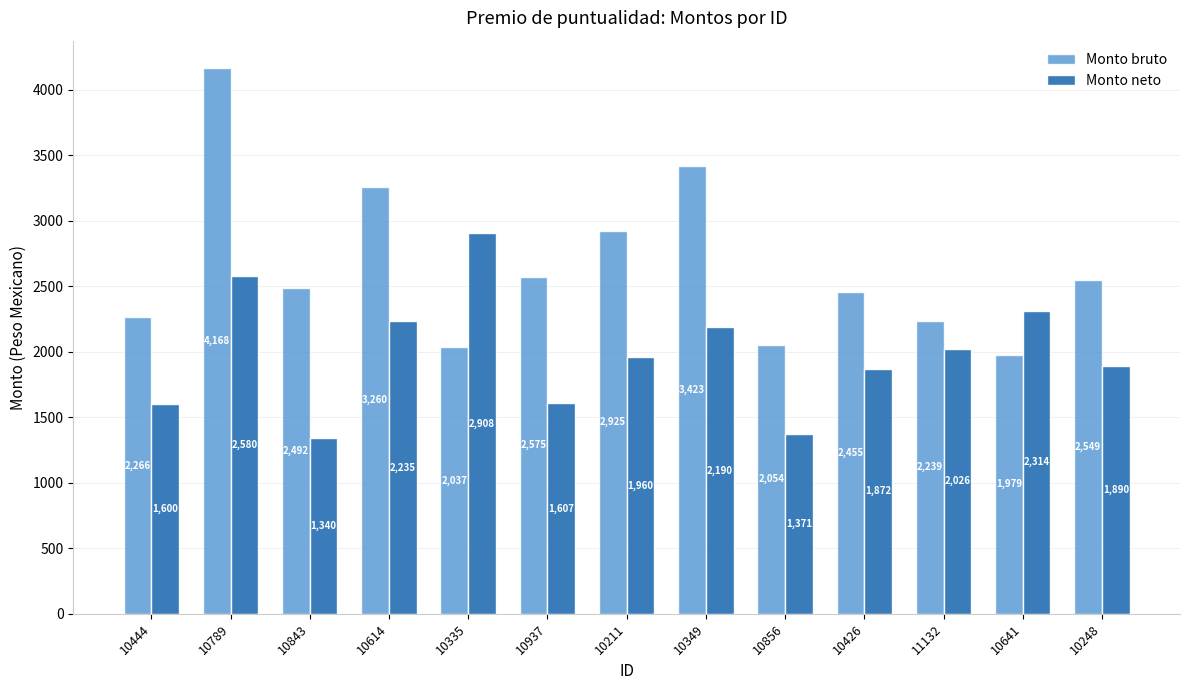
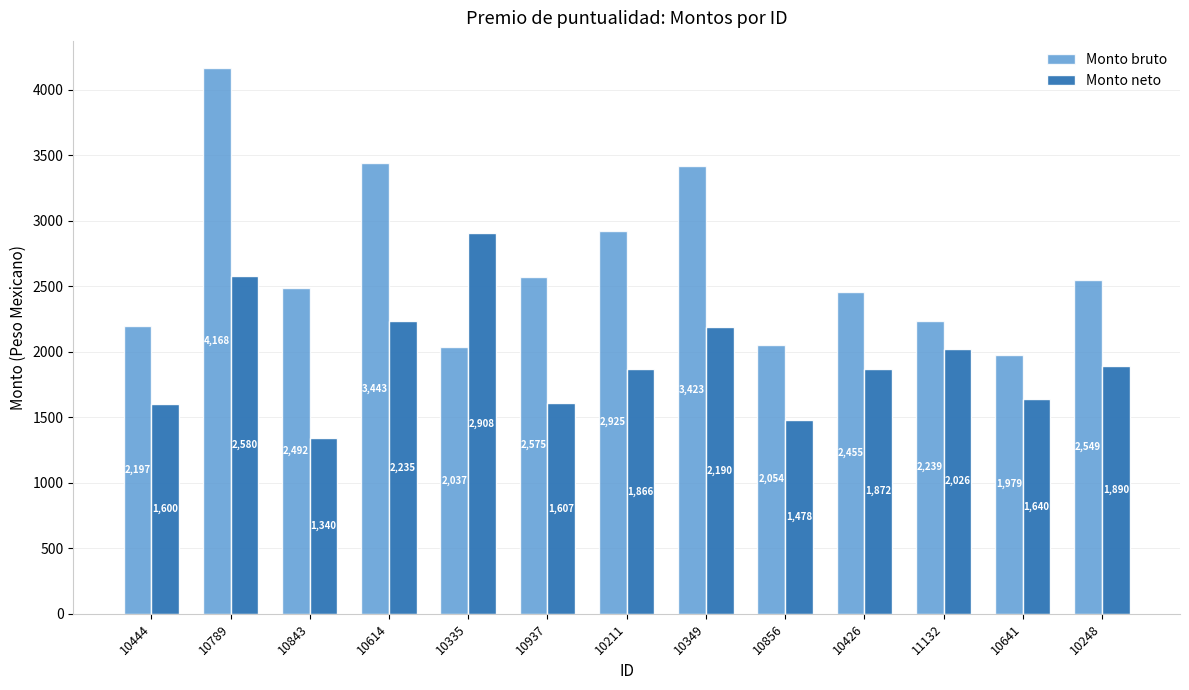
  {
    "Monto bruto": {
-     "10444": "2,266",
+     "10444": "2,197",
      "10789": "4,168",
      "10843": "2,492",
-     "10614": "3,260",
+     "10614": "3,443",
      "10335": "2,037",
      "10937": "2,575",
      "10211": "2,925",
      "10349": "3,423",
      "10856": "2,054",
      "10426": "2,455",
      "11132": "2,239",
      "10641": "1,979",
      "10248": "2,549"
    },
    "Monto neto": {
      "10444": "1,600",
      "10789": "2,580",
      "10843": "1,340",
      "10614": "2,235",
      "10335": "2,908",
      "10937": "1,607",
-     "10211": "1,960",
+     "10211": "1,866",
      "10349": "2,190",
-     "10856": "1,371",
+     "10856": "1,478",
      "10426": "1,872",
      "11132": "2,026",
-     "10641": "2,314",
+     "10641": "1,640",
      "10248": "1,890"
    }
  }
